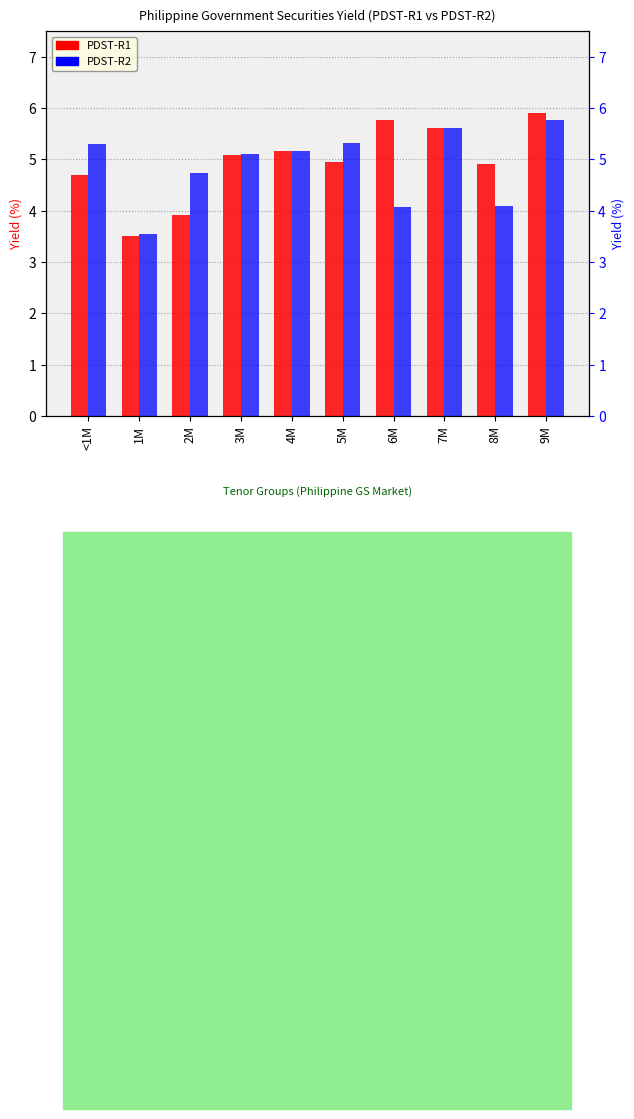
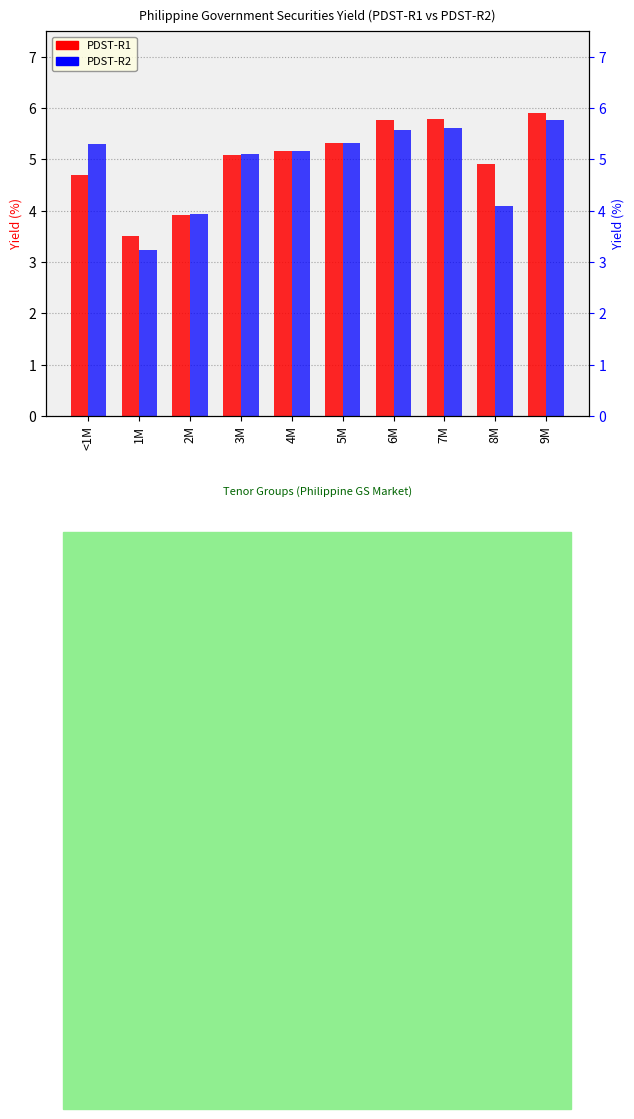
  {
    "PDST-R1": {
      "<1M": 4.7,
      "1M": 3.5,
      "2M": 3.9,
      "3M": 5.1,
      "4M": 5.2,
-     "5M": 5.0,
+     "5M": 5.3,
      "6M": 5.8,
-     "7M": 5.6,
+     "7M": 5.8,
      "8M": 4.9,
      "9M": 5.9
    },
    "PDST-R2": {
      "<1M": 5.3,
-     "1M": 3.5,
-     "2M": 4.7,
+     "1M": 3.2,
+     "2M": 3.9,
      "3M": 5.1,
      "4M": 5.2,
      "5M": 5.3,
-     "6M": 4.1,
+     "6M": 5.6,
      "7M": 5.6,
      "8M": 4.1,
      "9M": 5.8
    }
  }
